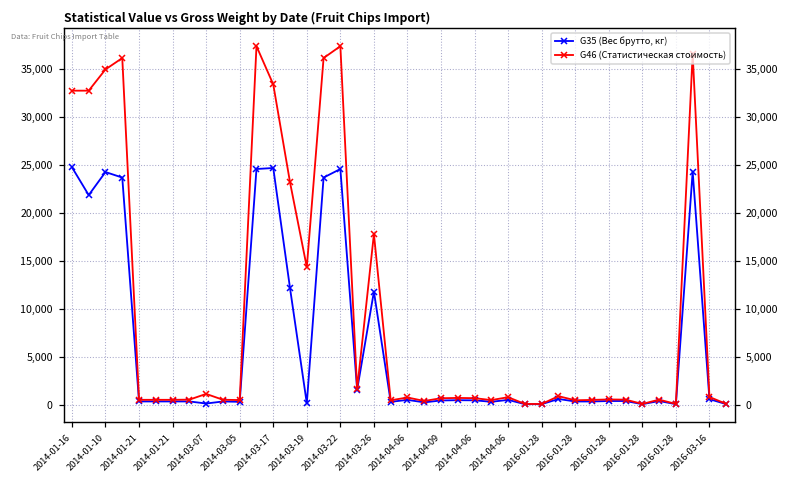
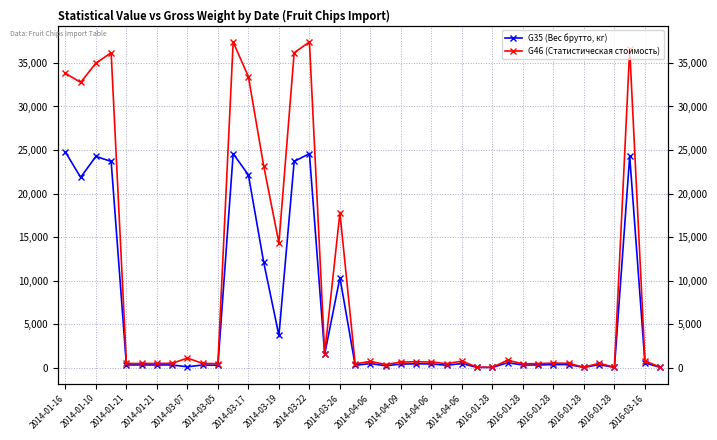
  {
    "G35 (Вес брутто, кг)": {
      "2014-01-16": "25,000",
      "2014-01-10": "24,000",
      "2014-03-07": "0",
-     "2014-03-17": "25,000",
-     "2014-03-19": "0",
+     "2014-03-17": "22,000",
+     "2014-03-19": "4,000",
      "2014-03-22": "25,000",
-     "2014-03-26": "12,000"
+     "2014-03-26": "10,000"
    },
    "G46 (Статистическая стоимость)": {
-     "2014-01-16": "33,000",
+     "2014-01-16": "34,000",
      "2014-01-10": "35,000",
      "2014-03-07": "1,000",
      "2014-03-17": "33,000",
      "2014-03-19": "14,000",
      "2014-03-22": "37,000",
      "2014-03-26": "18,000"
    }
  }
